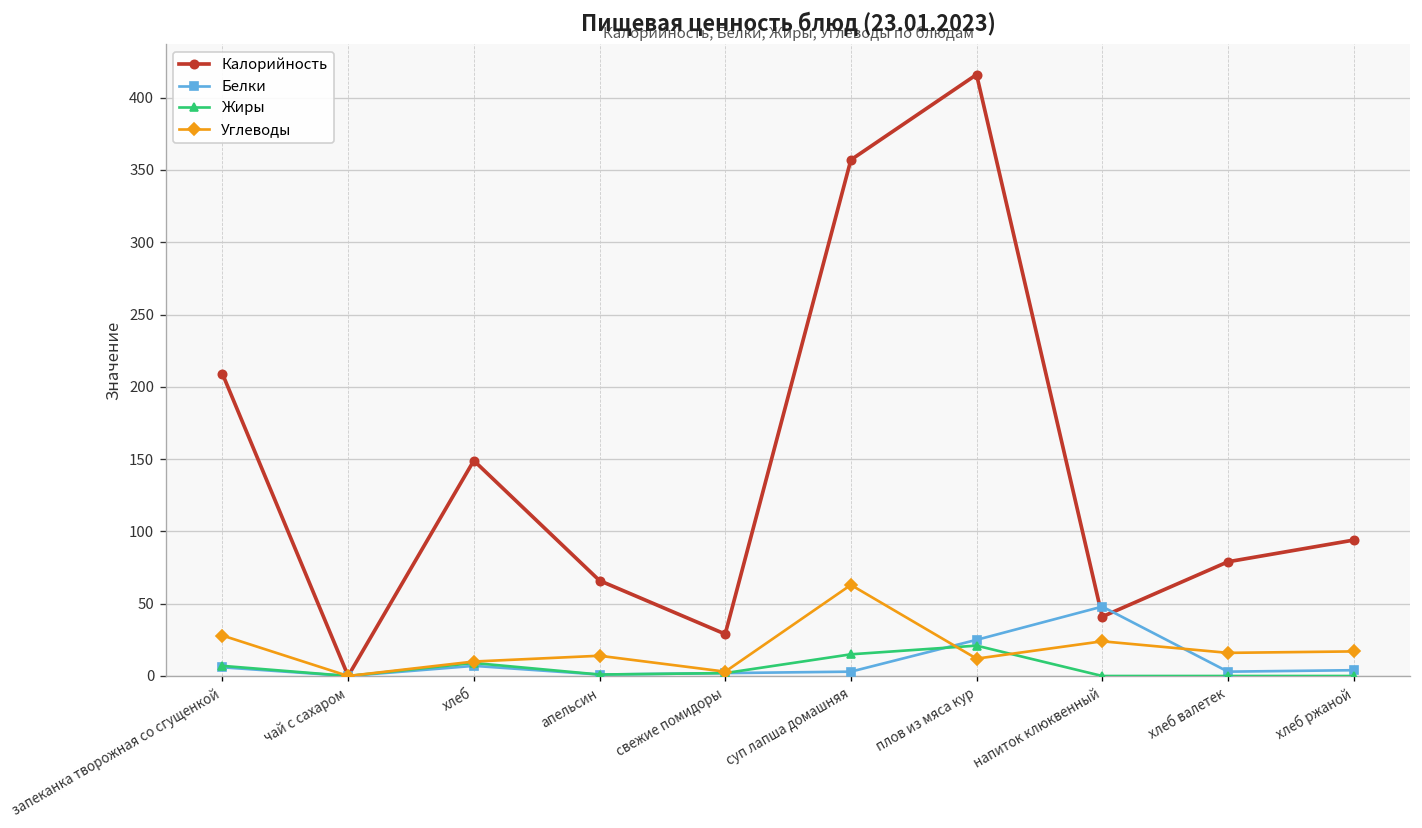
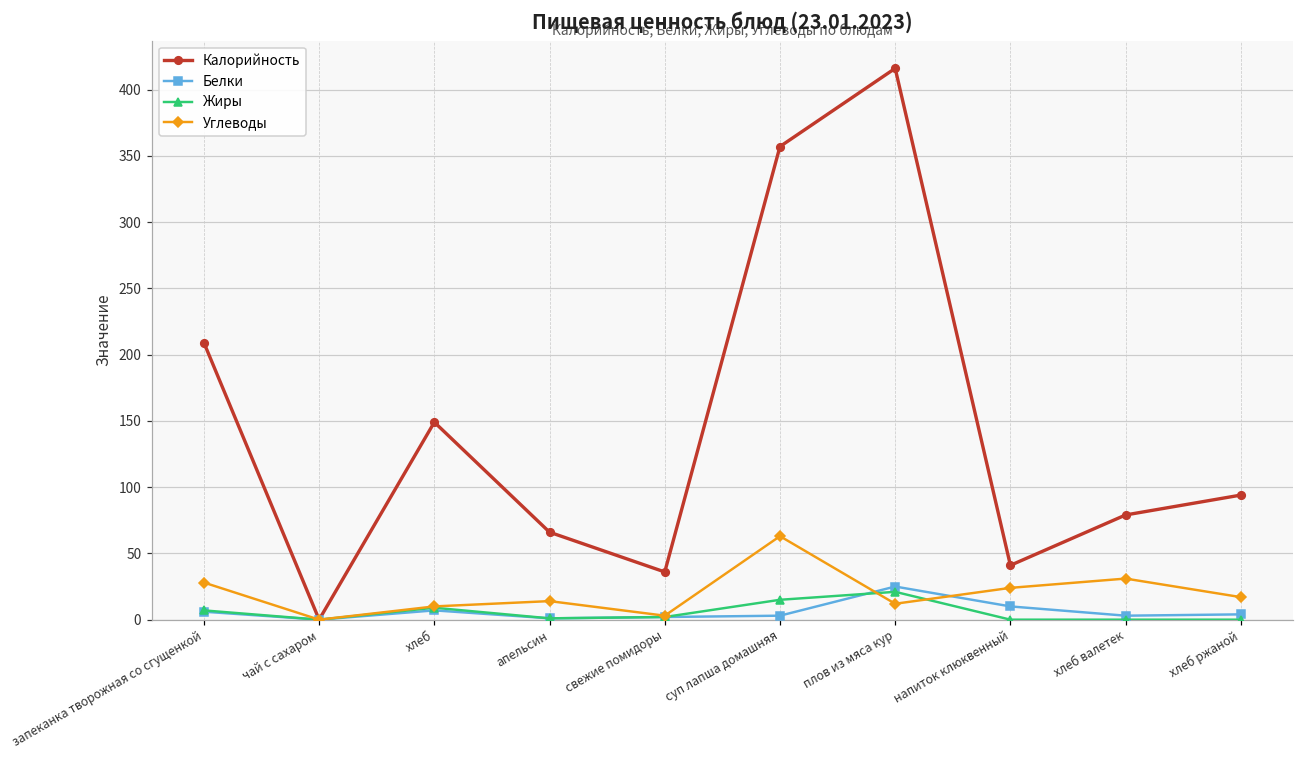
  {
    "Калорийность": {
      "запеканка творожная со сгущенкой": 209,
      "хлеб": 149,
      "апельсин": 66,
-     "свежие помидоры": 29,
+     "свежие помидоры": 36,
      "суп лапша домашняя": 357,
      "плов из мяса кур": 416,
      "напиток клюквенный": 41,
      "хлеб валетек": 79,
      "хлеб ржаной": 94
    },
    "Белки": {
      "суп лапша домашняя": 3,
      "плов из мяса кур": 25,
-     "напиток клюквенный": 48,
+     "напиток клюквенный": 10,
      "хлеб валетек": 3,
      "хлеб ржаной": 4
    },
    "Жиры": {
      "суп лапша домашняя": 15,
      "плов из мяса кур": 21,
      "напиток клюквенный": 0,
      "хлеб валетек": 0,
      "хлеб ржаной": 0
    },
    "Углеводы": {
      "запеканка творожная со сгущенкой": 28,
      "апельсин": 14,
      "суп лапша домашняя": 63,
      "плов из мяса кур": 12,
      "напиток клюквенный": 24,
-     "хлеб валетек": 16,
+     "хлеб валетек": 31,
      "хлеб ржаной": 17
    }
  }
